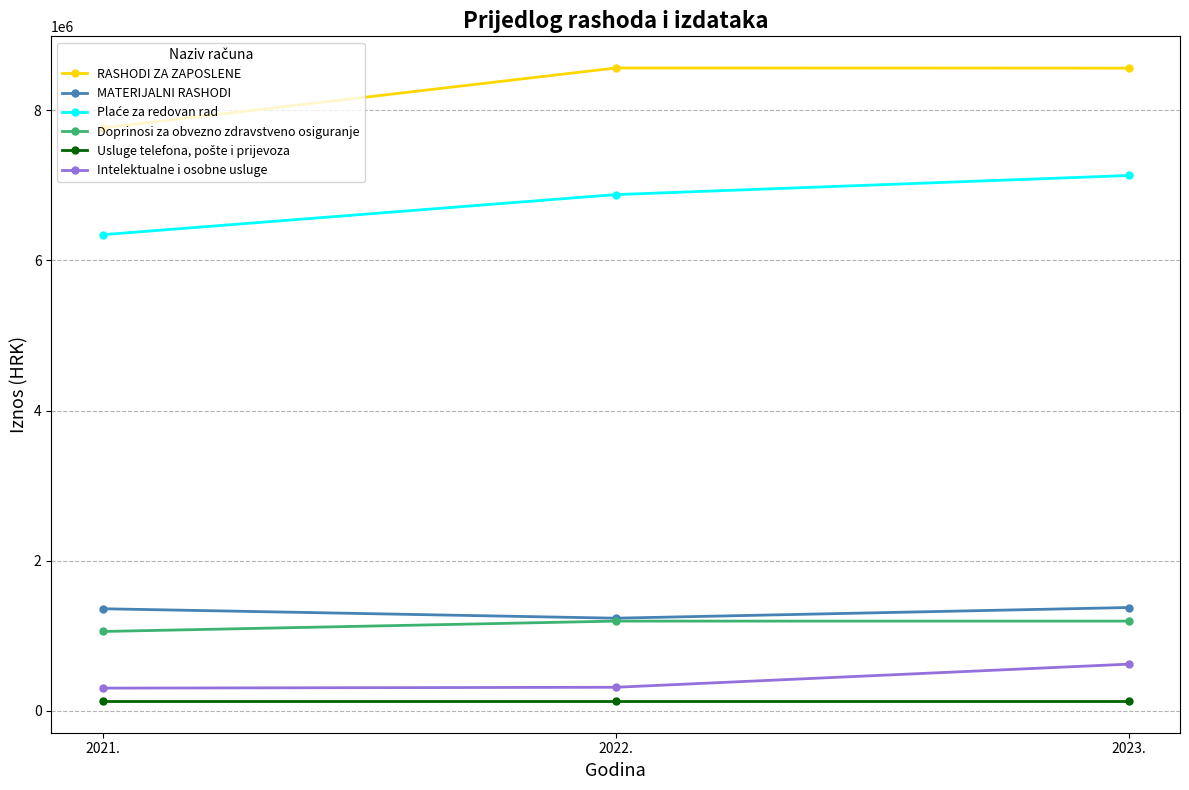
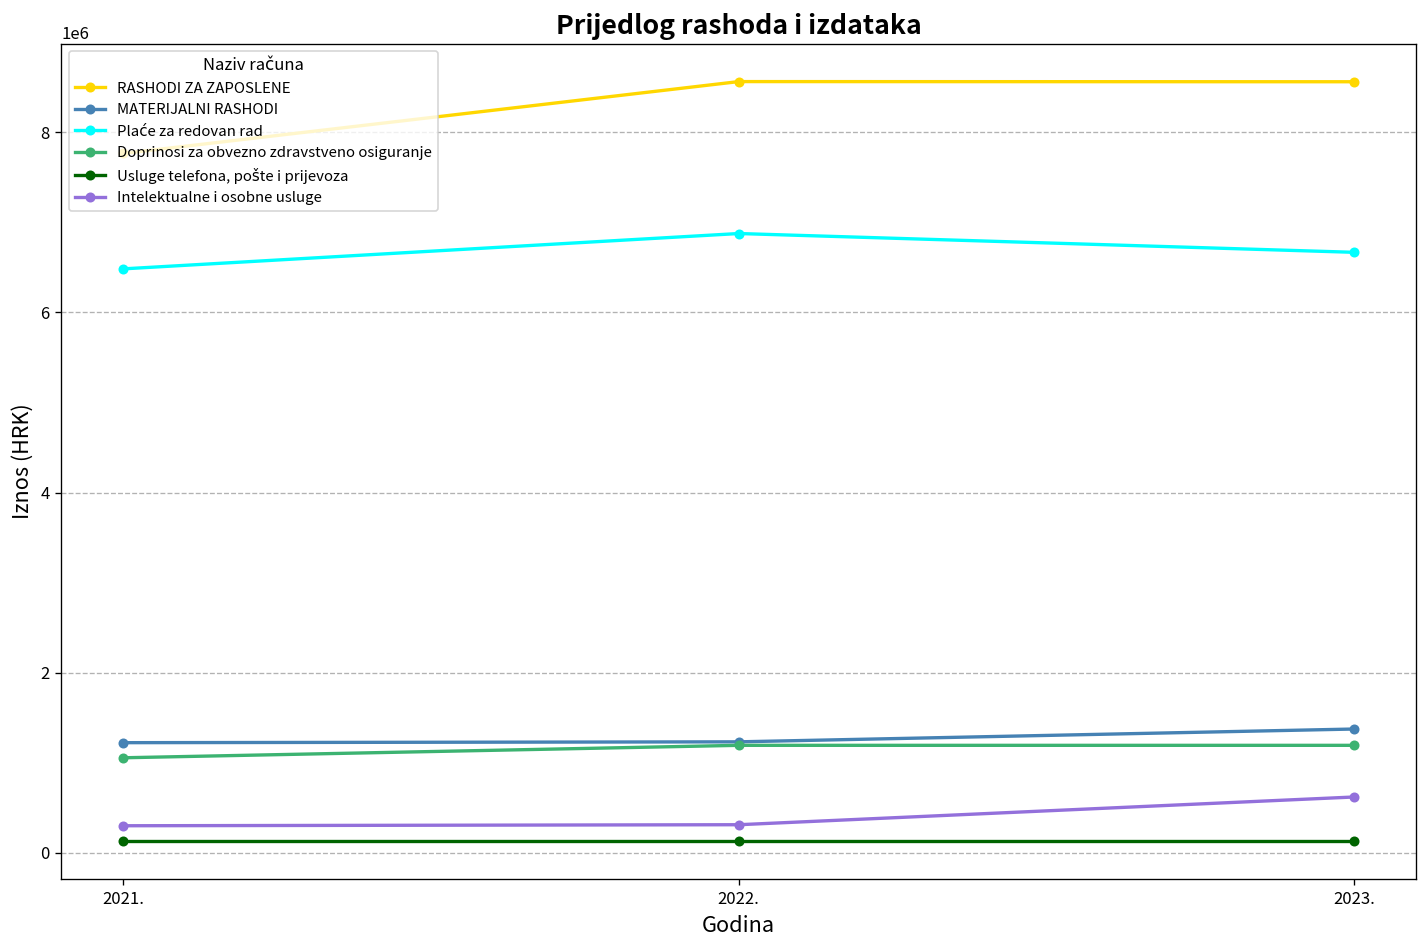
  {
    "RASHODI ZA ZAPOSLENE": {
      "2022.": 8600000,
      "2023.": 8600000
    },
    "MATERIJALNI RASHODI": {
-     "2021.": 1400000,
+     "2021.": 1200000,
      "2022.": 1200000,
      "2023.": 1400000
    },
    "Plaće za redovan rad": {
-     "2021.": 6300000,
+     "2021.": 6500000,
      "2022.": 6900000,
-     "2023.": 7100000
+     "2023.": 6700000
    },
    "Doprinosi za obvezno zdravstveno osiguranje": {
      "2021.": 1100000,
      "2022.": 1200000,
      "2023.": 1200000
    },
    "Usluge telefona, pošte i prijevoza": {
      "2021.": 100000,
      "2022.": 100000,
      "2023.": 100000
    },
    "Intelektualne i osobne usluge": {
      "2021.": 300000,
      "2022.": 300000,
      "2023.": 600000
    }
  }
